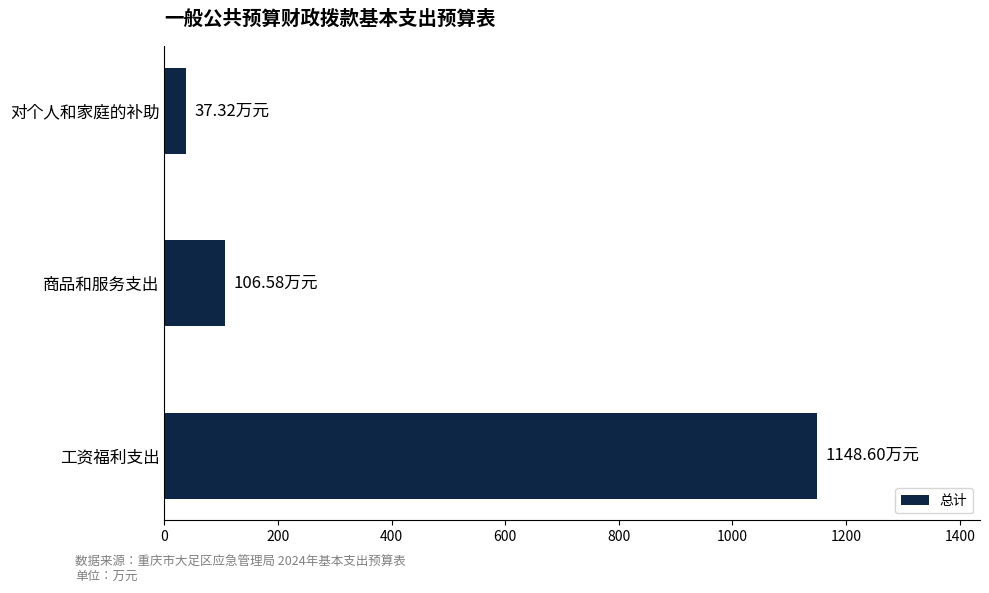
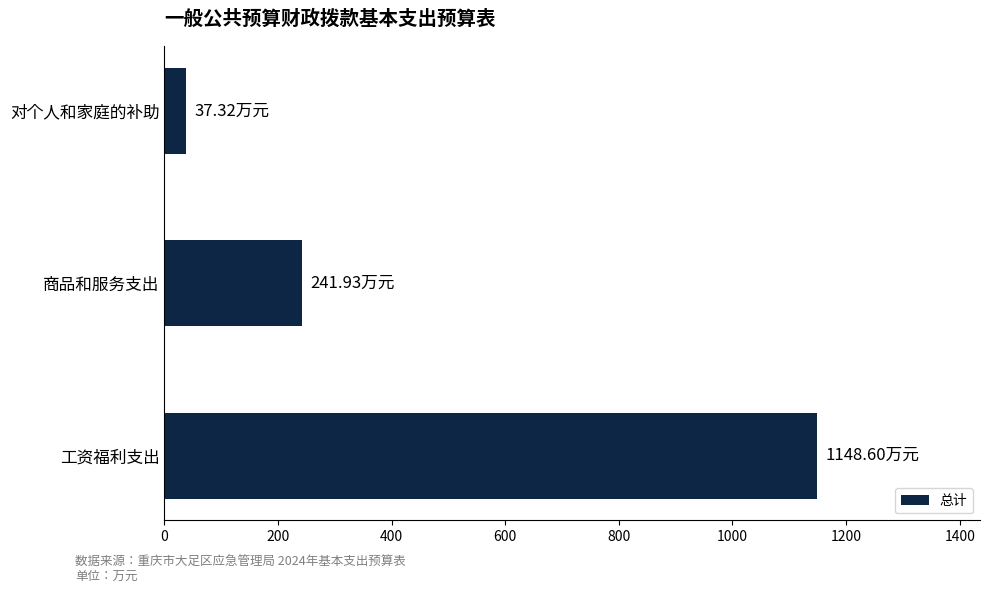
  {
    "对个人和家庭的补助": 37.32,
-   "商品和服务支出": 106.58,
+   "商品和服务支出": 241.93,
    "工资福利支出": 1148.60
  }
